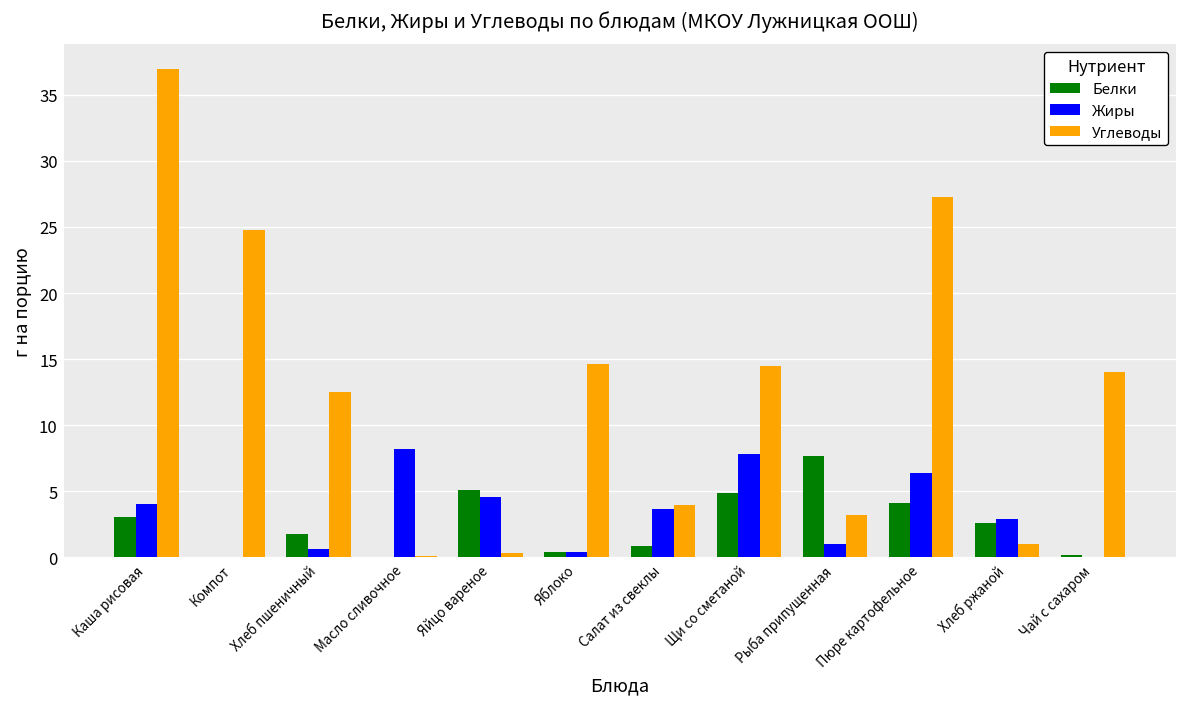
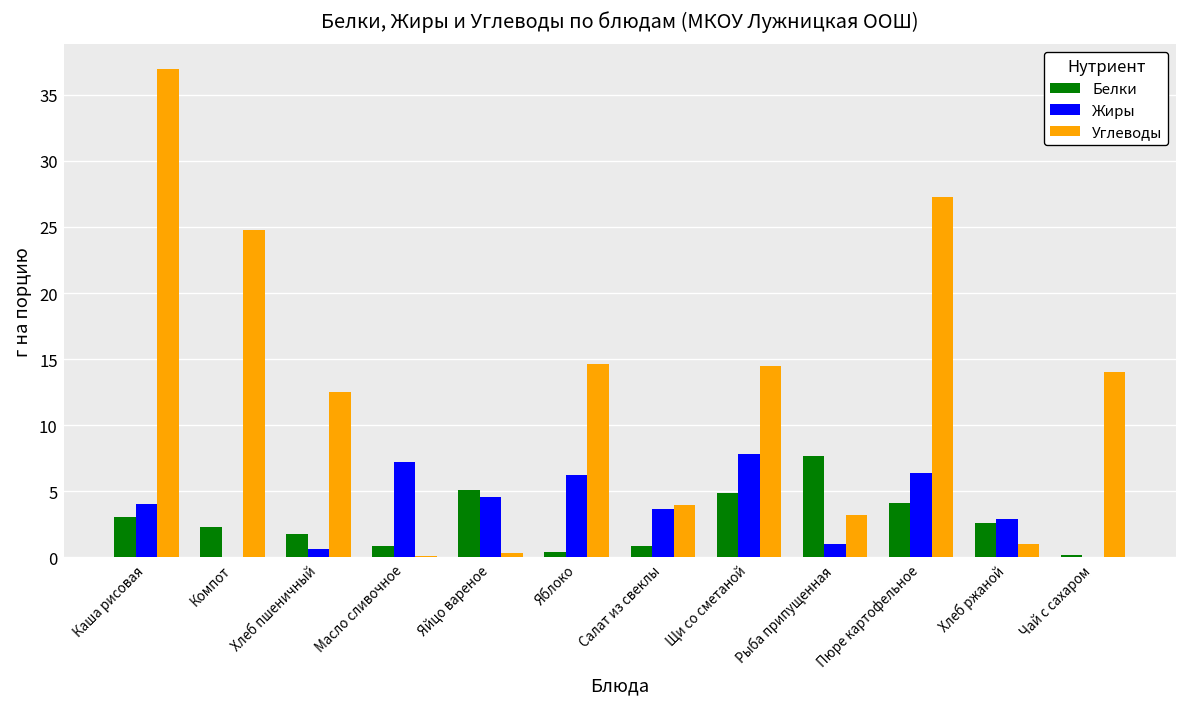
  {
    "Белки": {
      "Каша рисовая": 3.1,
-     "Компот": 0.0,
+     "Компот": 2.3,
      "Хлеб пшеничный": 1.8,
-     "Масло сливочное": 0.0,
+     "Масло сливочное": 0.9,
      "Яйцо вареное": 5.1,
      "Яблоко": 0.4,
      "Салат из свеклы": 0.9,
      "Щи со сметаной": 4.9,
      "Рыба припущенная": 7.7,
      "Пюре картофельное": 4.1,
      "Хлеб ржаной": 2.6
    },
    "Жиры": {
      "Каша рисовая": 4.1,
      "Компот": 0.0,
      "Хлеб пшеничный": 0.6,
-     "Масло сливочное": 8.2,
+     "Масло сливочное": 7.2,
      "Яйцо вареное": 4.6,
-     "Яблоко": 0.4,
+     "Яблоко": 6.2,
      "Салат из свеклы": 3.7,
      "Щи со сметаной": 7.8,
      "Рыба припущенная": 1.0,
      "Пюре картофельное": 6.4,
      "Хлеб ржаной": 2.9,
      "Чай с сахаром": 0.0
    },
    "Углеводы": {
      "Каша рисовая": 37.0,
      "Компот": 24.8,
      "Хлеб пшеничный": 12.5,
      "Яйцо вареное": 0.3,
      "Яблоко": 14.6,
      "Салат из свеклы": 4.0,
      "Щи со сметаной": 14.5,
      "Рыба припущенная": 3.2,
      "Пюре картофельное": 27.3,
      "Хлеб ржаной": 1.1,
      "Чай с сахаром": 14.0
    }
  }
